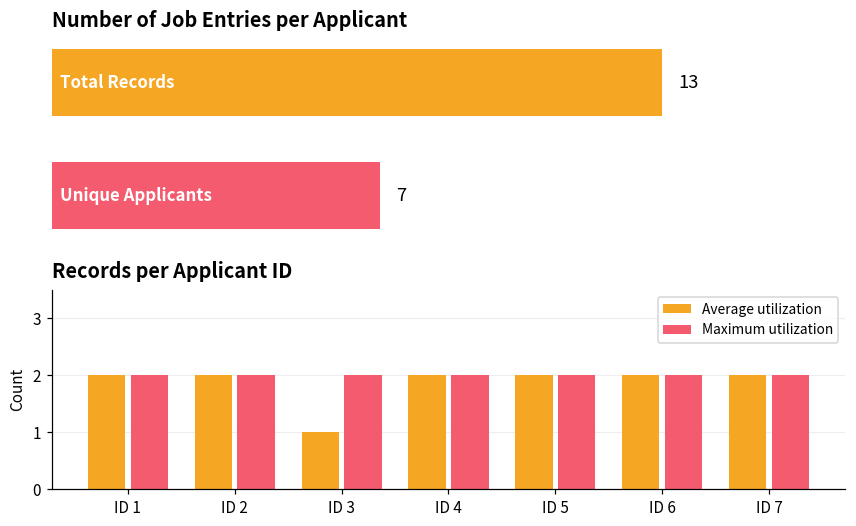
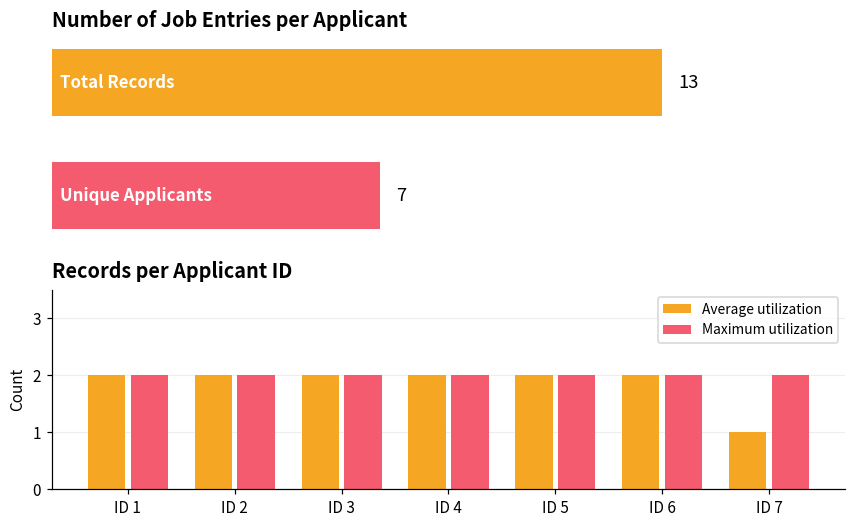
  {
    "Records per Applicant ID": {
      "Average utilization": {
        "ID 1": 2,
        "ID 2": 2,
-       "ID 3": 1,
+       "ID 3": 2,
        "ID 4": 2,
        "ID 5": 2,
        "ID 6": 2,
-       "ID 7": 2
+       "ID 7": 1
      },
      "Maximum utilization": {
        "ID 1": 2,
        "ID 2": 2,
        "ID 3": 2,
        "ID 4": 2,
        "ID 5": 2,
        "ID 6": 2,
        "ID 7": 2
      }
    }
  }
